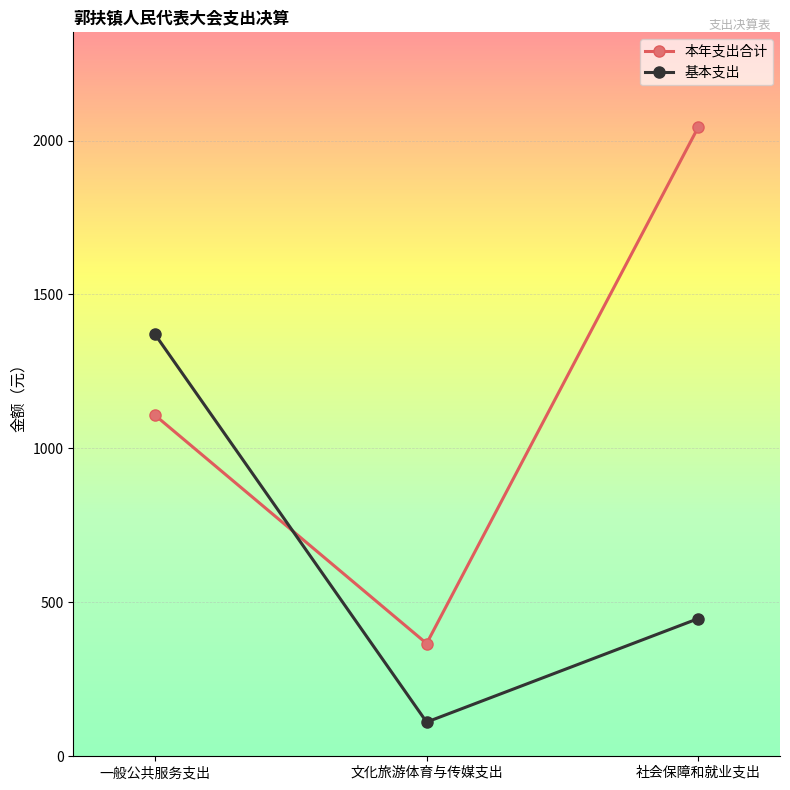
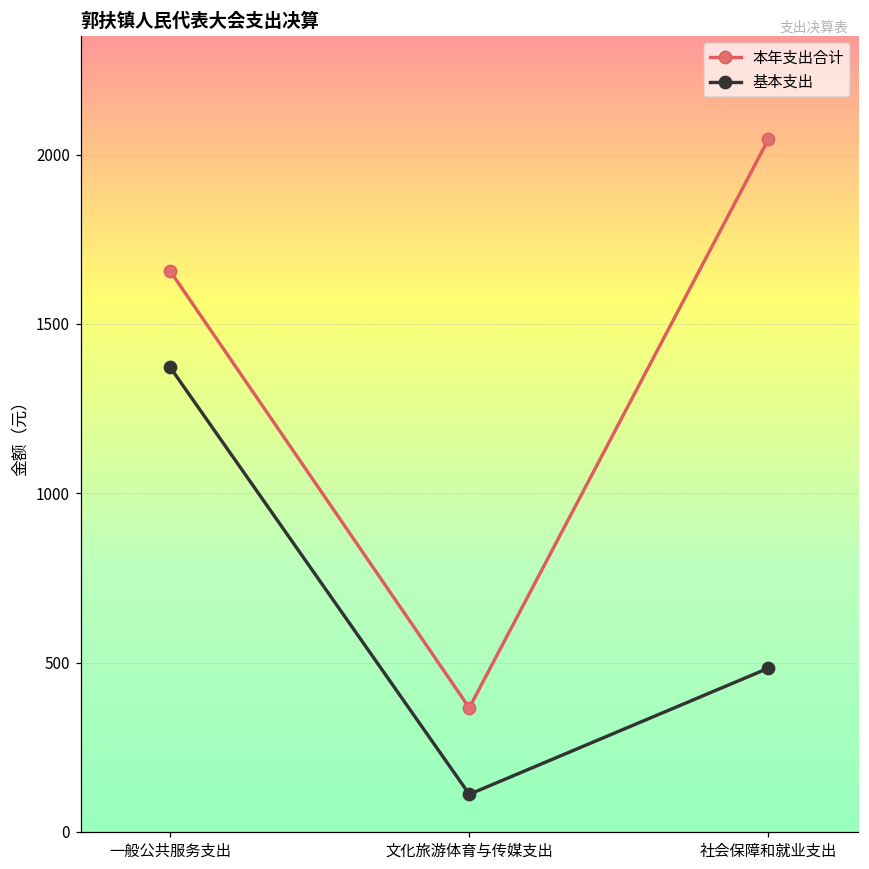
  {
    "本年支出合计": {
-     "一般公共服务支出": 1110,
+     "一般公共服务支出": 1660,
      "文化旅游体育与传媒支出": 370,
      "社会保障和就业支出": 2040
    },
    "基本支出": {
      "一般公共服务支出": 1370,
      "文化旅游体育与传媒支出": 110,
-     "社会保障和就业支出": 450
+     "社会保障和就业支出": 480
    }
  }
